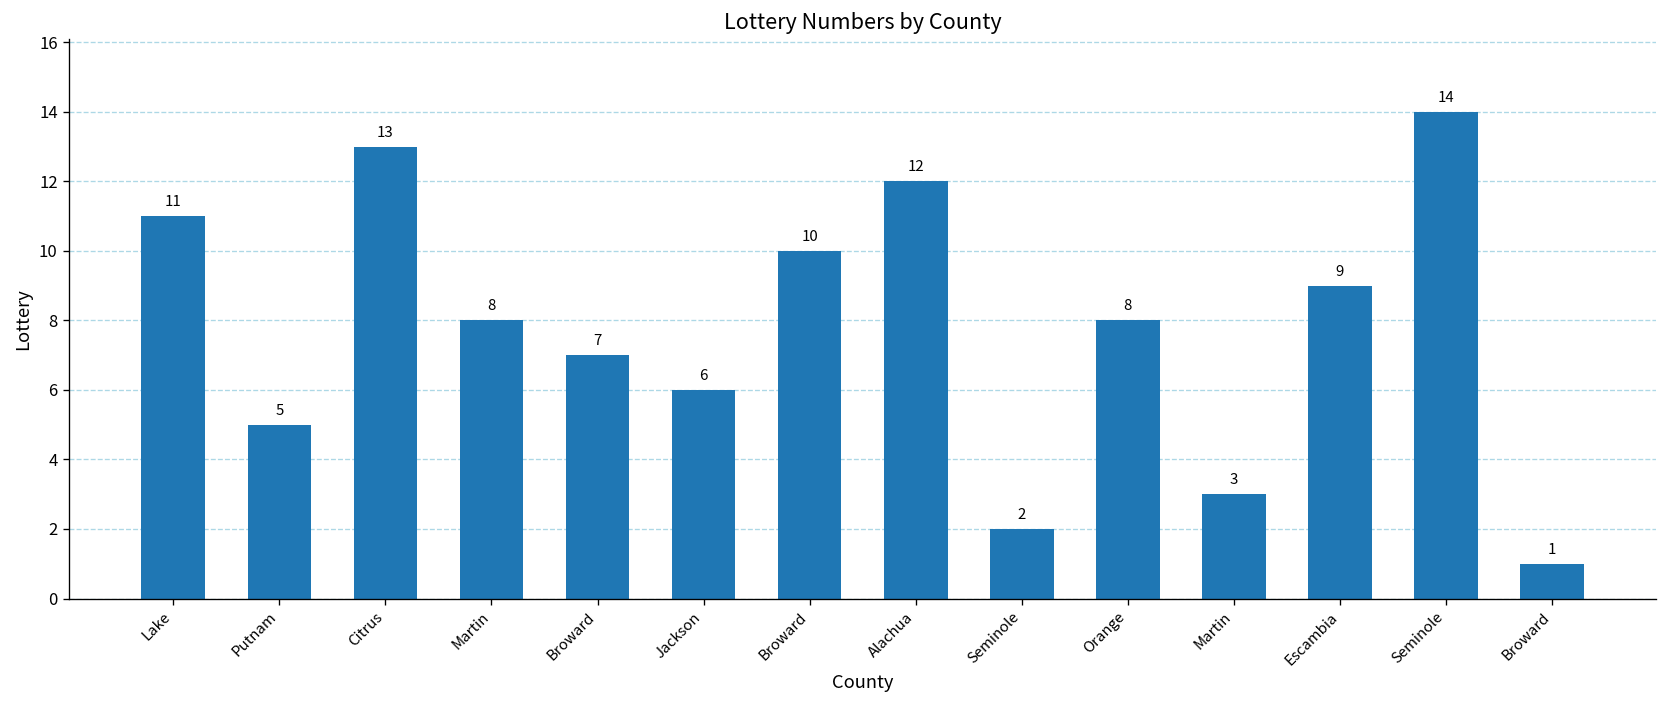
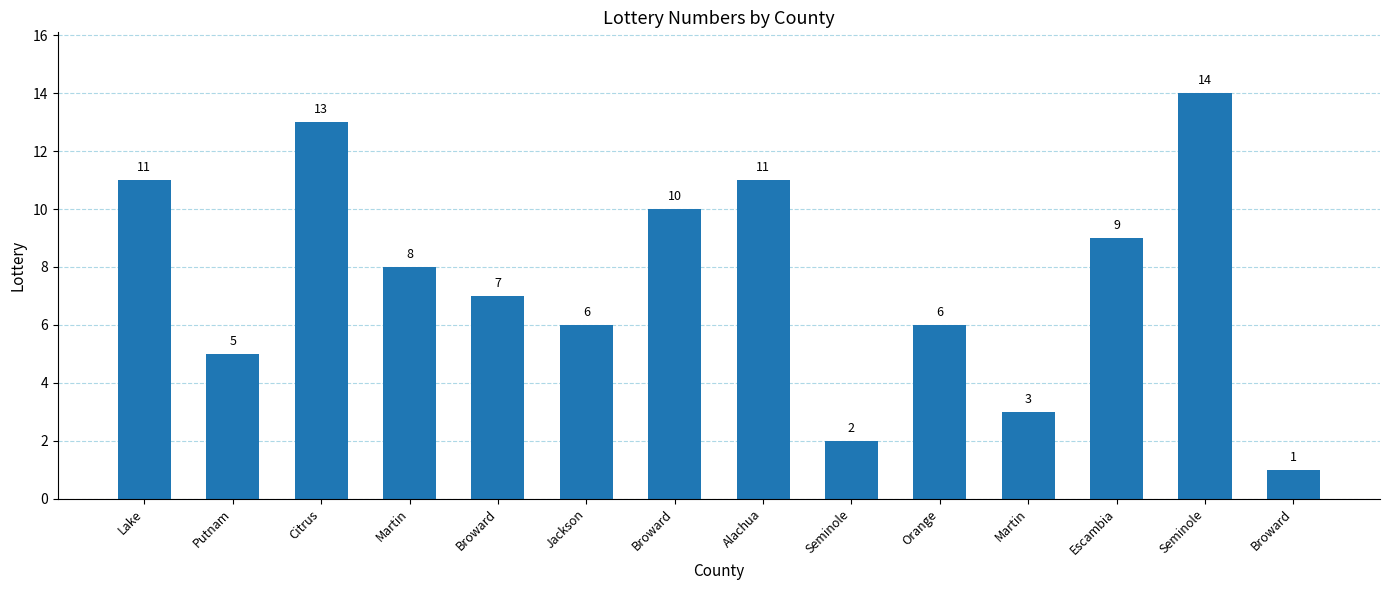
  {
    "Lake": 11,
    "Putnam": 5,
    "Citrus": 13,
    "Jackson": 6,
-   "Alachua": 12,
-   "Orange": 8,
+   "Alachua": 11,
+   "Orange": 6,
    "Escambia": 9
  }
